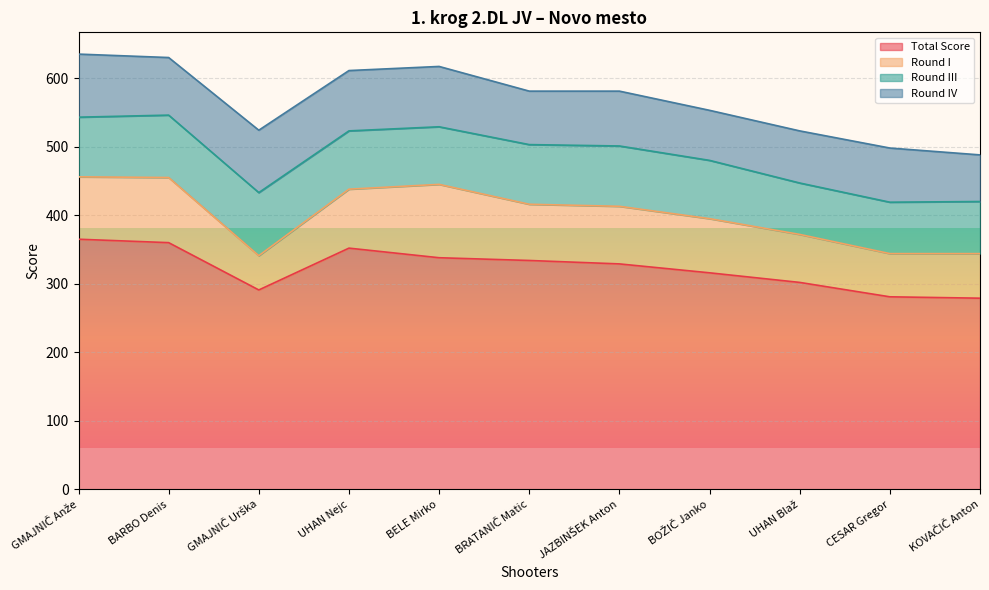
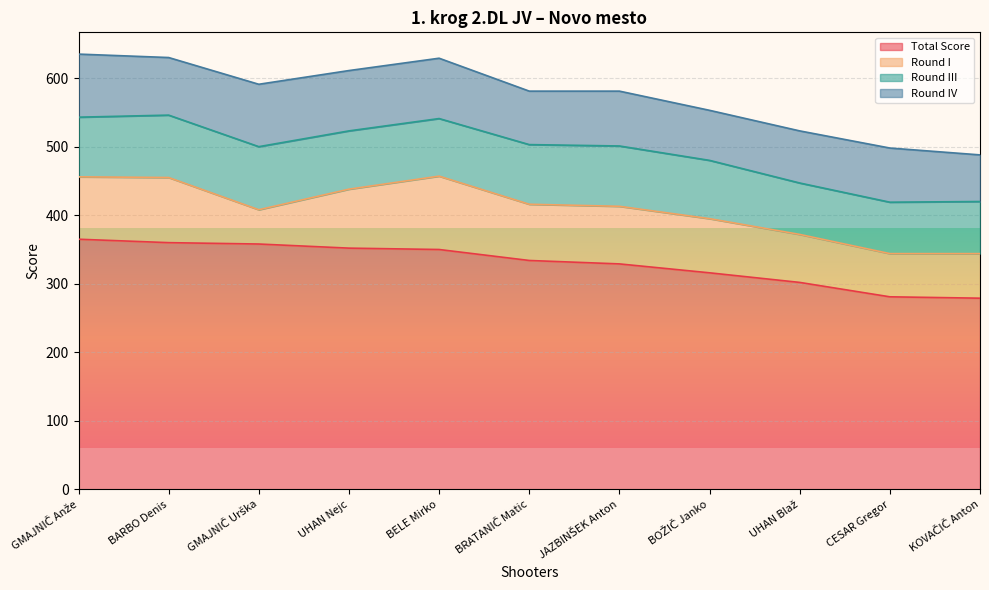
  {
    "Total Score": {
      "GMAJNIČ Anže": 370,
      "BARBO Denis": 360,
-     "GMAJNIČ Urška": 290,
+     "GMAJNIČ Urška": 360,
      "UHAN Nejc": 350,
-     "BELE Mirko": 340,
+     "BELE Mirko": 350,
      "BRATANIČ Matic": 330,
      "JAZBINŠEK Anton": 330,
      "BOŽIČ Janko": 320,
      "UHAN Blaž": 300,
      "CESAR Gregor": 280,
      "KOVAČIČ Anton": 280
    },
    "Round I": {
      "GMAJNIČ Anže": 90,
      "BARBO Denis": 100,
      "GMAJNIČ Urška": 50,
      "UHAN Nejc": 90,
      "BELE Mirko": 110,
      "BRATANIČ Matic": 80,
      "JAZBINŠEK Anton": 80,
      "BOŽIČ Janko": 80,
      "UHAN Blaž": 70,
      "CESAR Gregor": 60,
      "KOVAČIČ Anton": 70
    }
  }
